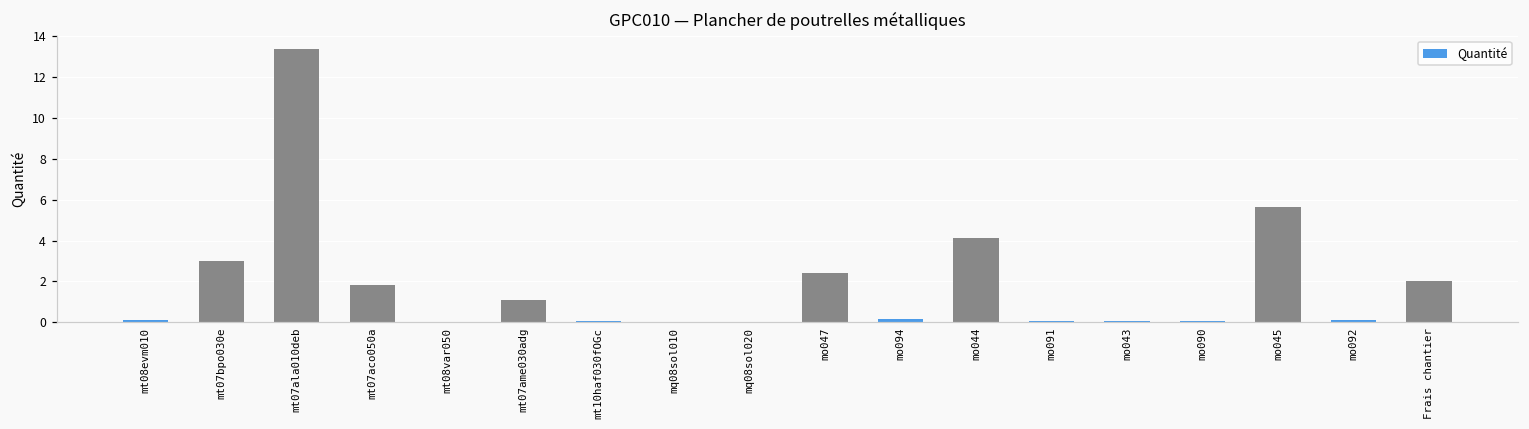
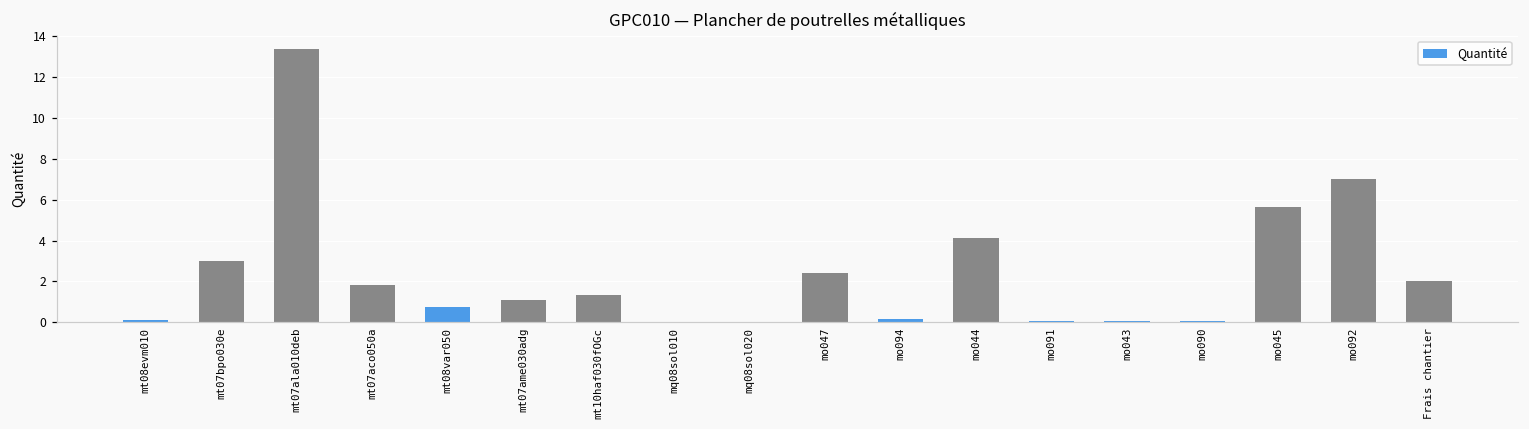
  {
    "mt07bpo030e": 3.0,
    "mt07ala010deb": 13.4,
    "mt07aco050a": 1.8,
-   "mt08var050": 0.0,
+   "mt08var050": 0.7,
    "mt07ame030adg": 1.1,
-   "mt10haf030fOGc": 0.1,
+   "mt10haf030fOGc": 1.3,
    "mo047": 2.4,
    "mo094": 0.2,
    "mo044": 4.1,
    "mo045": 5.6,
-   "mo092": 0.1,
+   "mo092": 7.0,
    "Frais chantier": 2.0
  }
